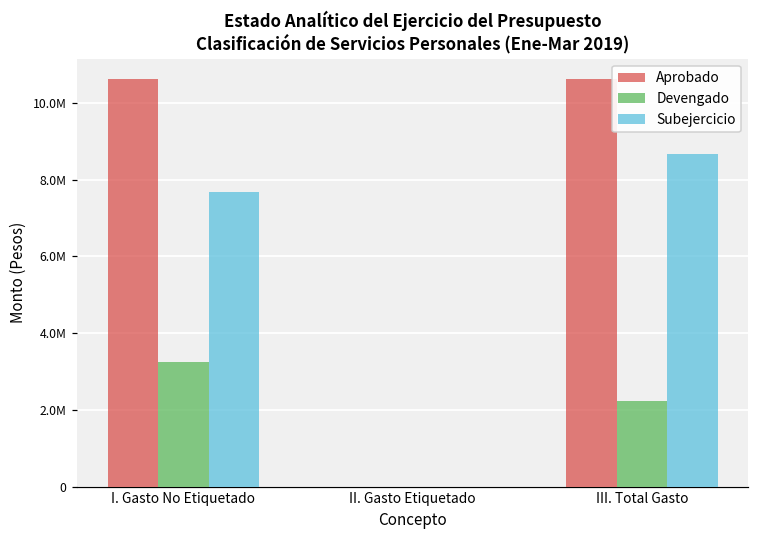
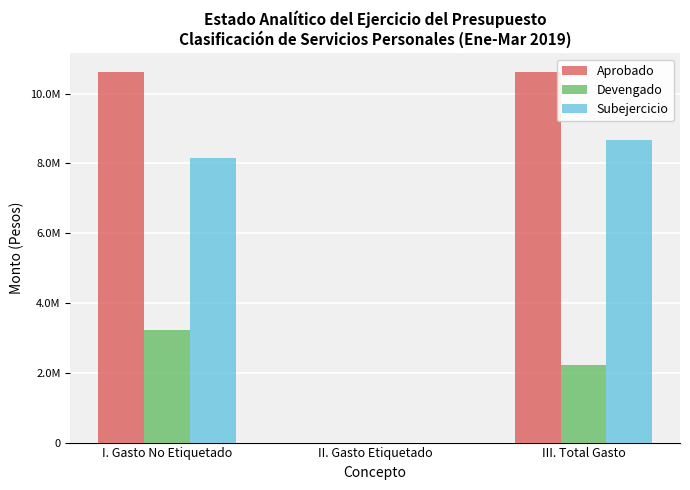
  {
    "Aprobado": {
      "I. Gasto No Etiquetado": 10600000,
      "II. Gasto Etiquetado": 0,
      "III. Total Gasto": 10600000
    },
    "Devengado": {
      "I. Gasto No Etiquetado": 3200000,
      "II. Gasto Etiquetado": 0,
      "III. Total Gasto": 2200000
    },
    "Subejercicio": {
-     "I. Gasto No Etiquetado": 7700000,
+     "I. Gasto No Etiquetado": 8100000,
      "II. Gasto Etiquetado": 0,
      "III. Total Gasto": 8700000
    }
  }
